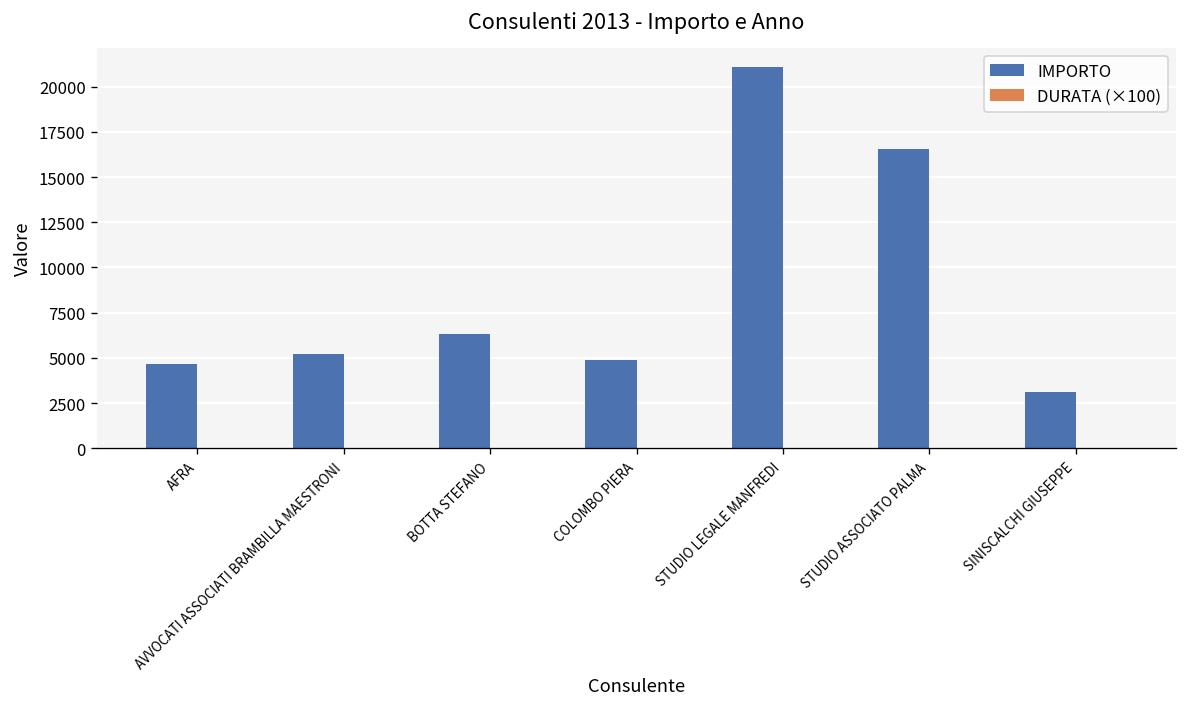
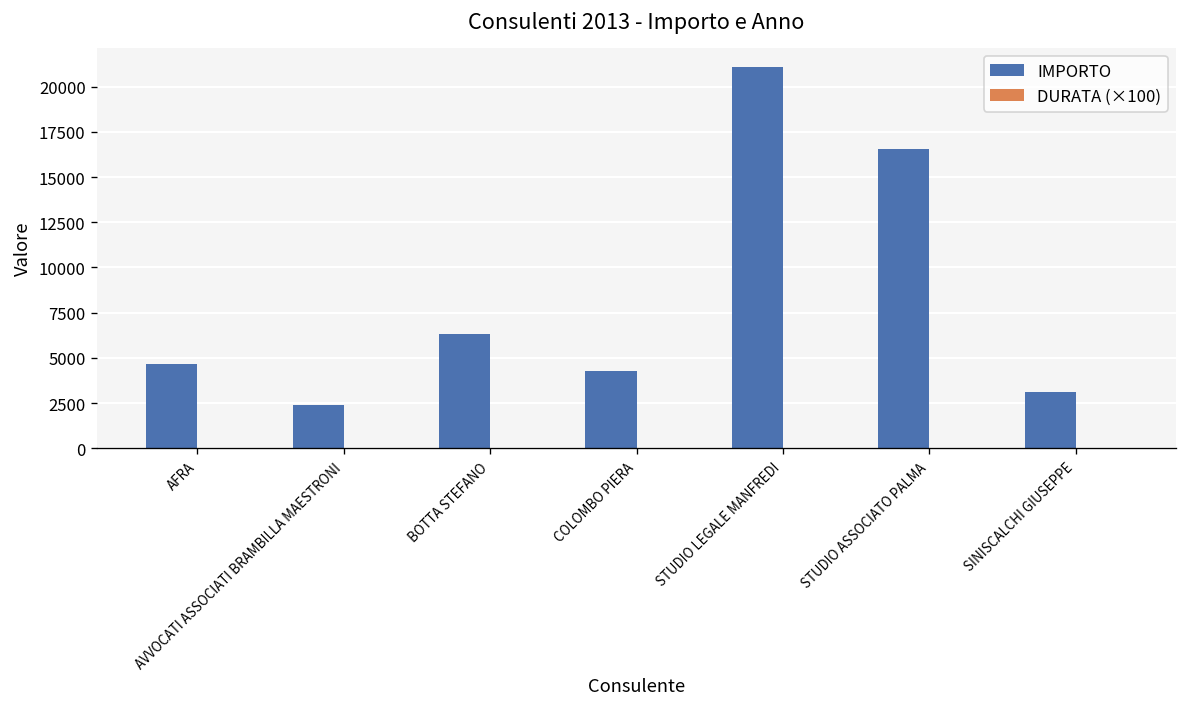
  {
    "IMPORTO": {
      "AFRA": 4600,
-     "AVVOCATI ASSOCIATI BRAMBILLA MAESTRONI": 5200,
+     "AVVOCATI ASSOCIATI BRAMBILLA MAESTRONI": 2400,
      "BOTTA STEFANO": 6300,
-     "COLOMBO PIERA": 4900,
+     "COLOMBO PIERA": 4300,
      "STUDIO LEGALE MANFREDI": 21100,
      "STUDIO ASSOCIATO PALMA": 16600,
      "SINISCALCHI GIUSEPPE": 3100
    }
  }
